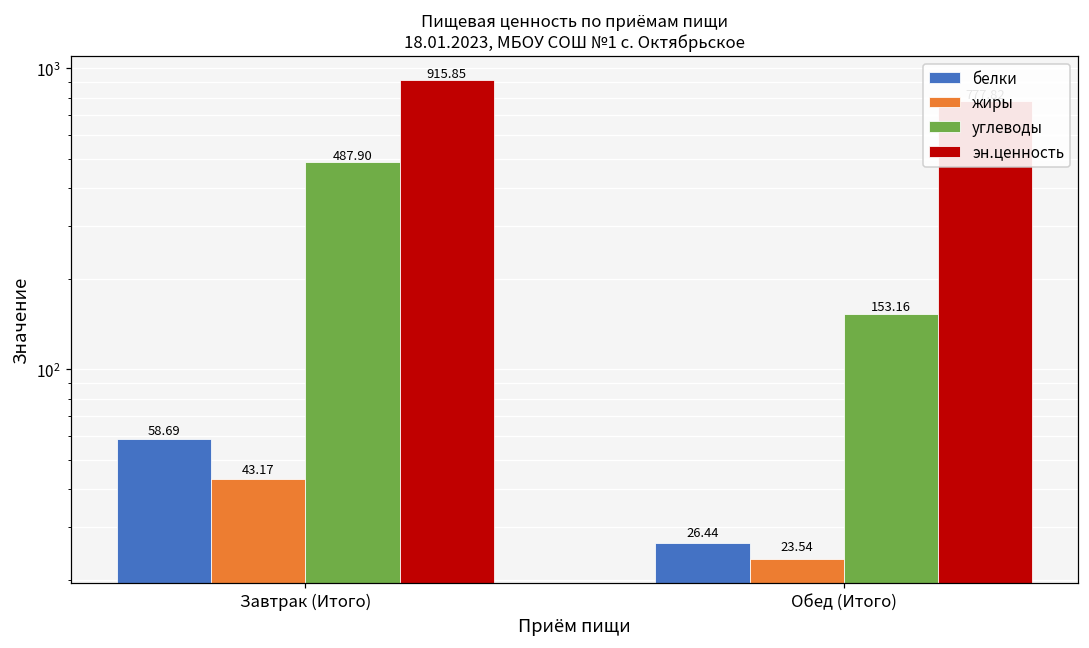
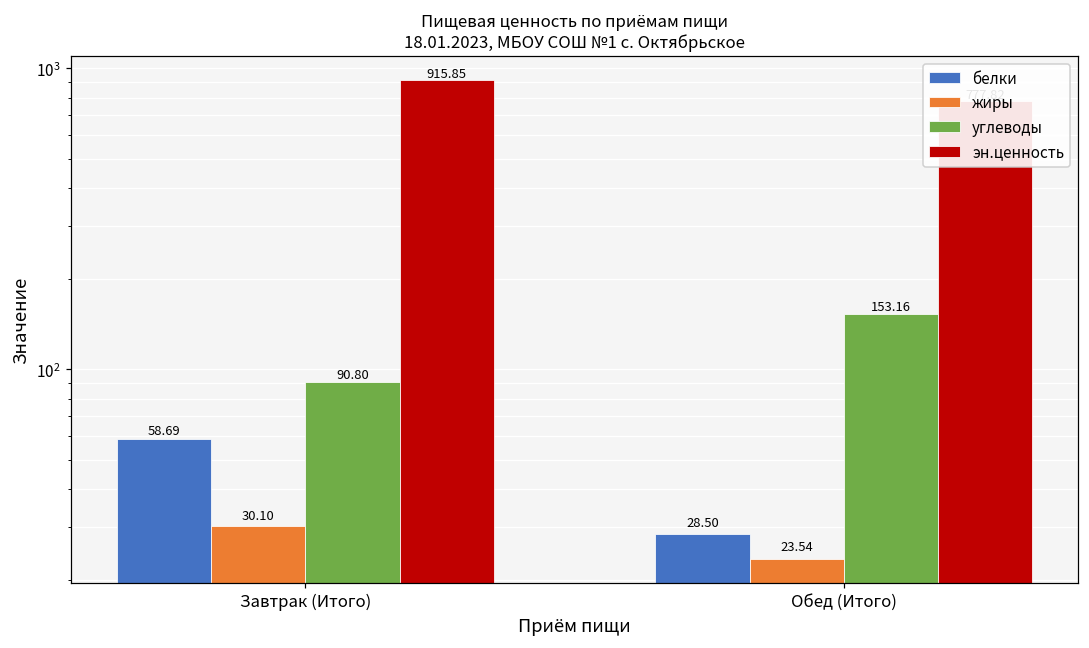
  {
    "белки": {
      "Завтрак (Итого)": 58.69,
-     "Обед (Итого)": 26.44
+     "Обед (Итого)": 28.50
    },
    "жиры": {
-     "Завтрак (Итого)": 43.17,
+     "Завтрак (Итого)": 30.10,
      "Обед (Итого)": 23.54
    },
    "углеводы": {
-     "Завтрак (Итого)": 487.90,
+     "Завтрак (Итого)": 90.80,
      "Обед (Итого)": 153.16
    },
    "эн.ценность": {
      "Завтрак (Итого)": 915.85
    }
  }
